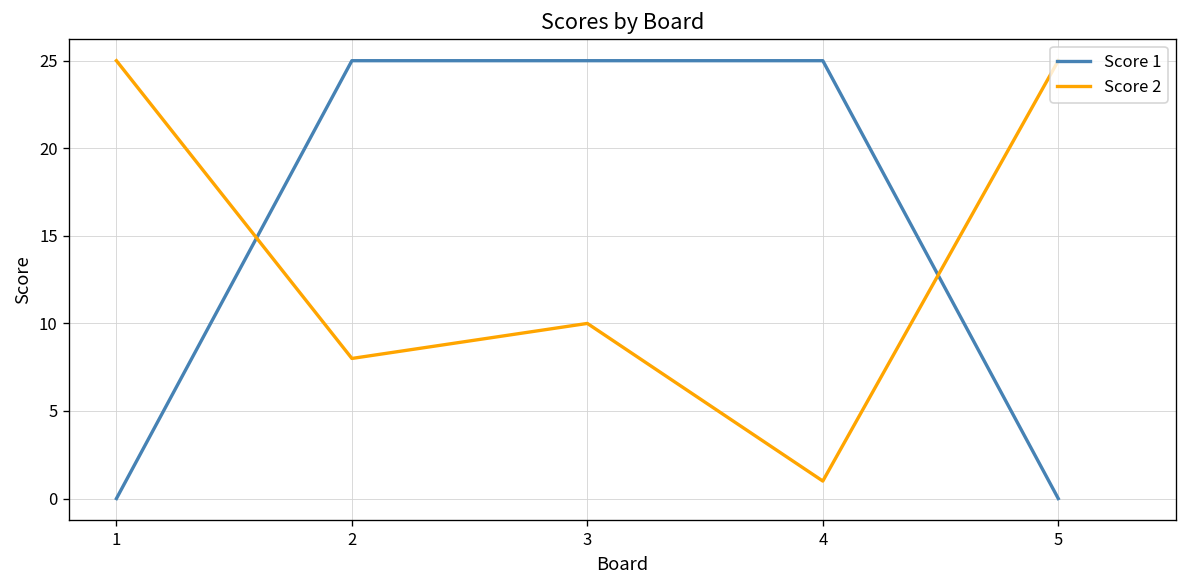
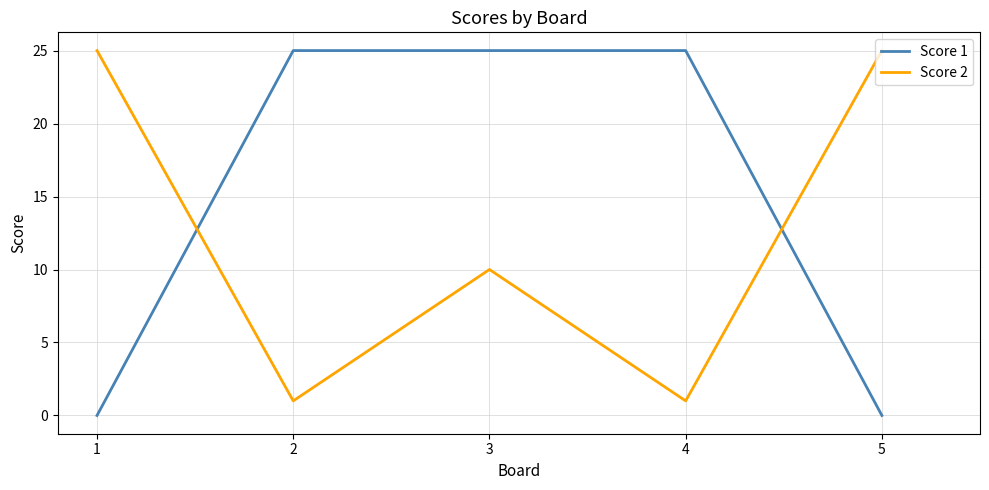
  {
    "Score 1": {
      "1": 0,
      "2": 25,
      "3": 25,
      "4": 25,
      "5": 0
    },
    "Score 2": {
      "1": 25,
-     "2": 8,
+     "2": 1,
      "3": 10,
      "4": 1
    }
  }
